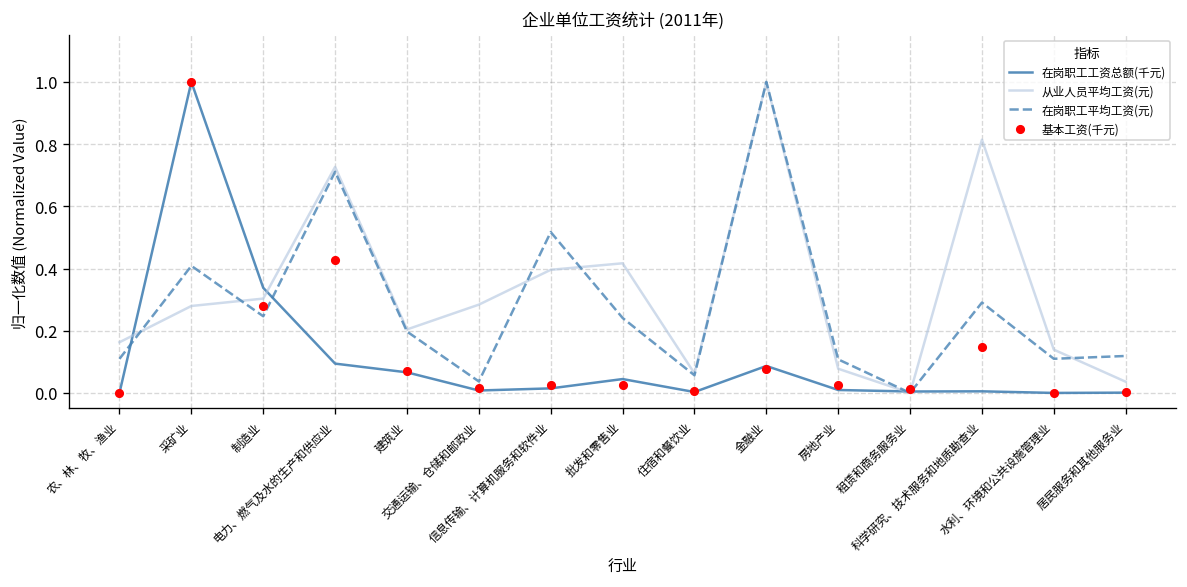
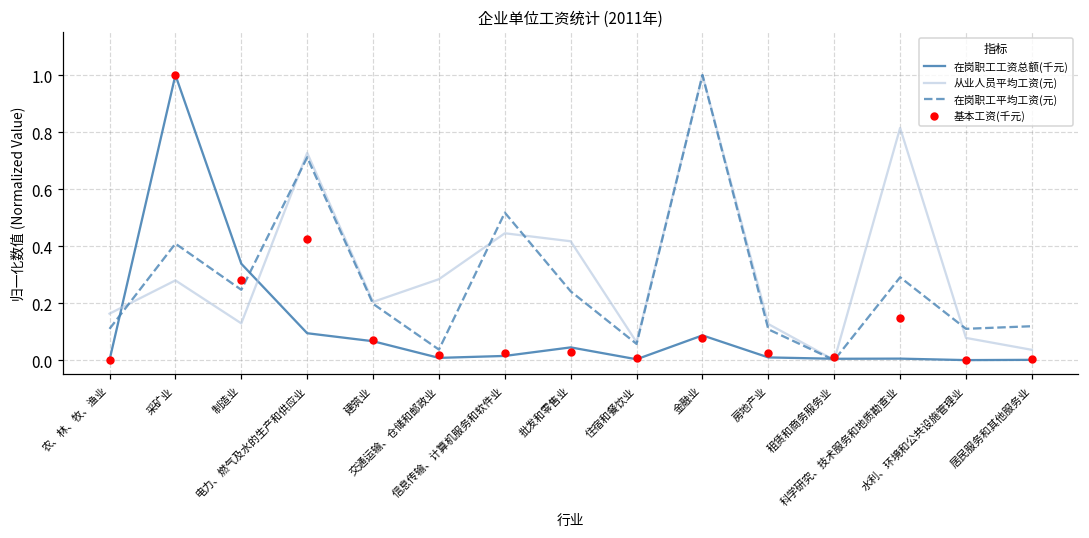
  {
    "从业人员平均工资(元)": {
      "农、林、牧、渔业": 0.16,
      "采矿业": 0.28,
-     "制造业": 0.30,
+     "制造业": 0.13,
      "电力、燃气及水的生产和供应业": 0.73,
      "交通运输、仓储和邮政业": 0.28,
-     "信息传输、计算机服务和软件业": 0.40,
+     "信息传输、计算机服务和软件业": 0.44,
      "批发和零售业": 0.42,
-     "房地产业": 0.08,
+     "房地产业": 0.13,
      "科学研究、技术服务和地质勘查业": 0.81,
-     "水利、环境和公共设施管理业": 0.14,
+     "水利、环境和公共设施管理业": 0.08,
      "居民服务和其他服务业": 0.04
    }
  }
